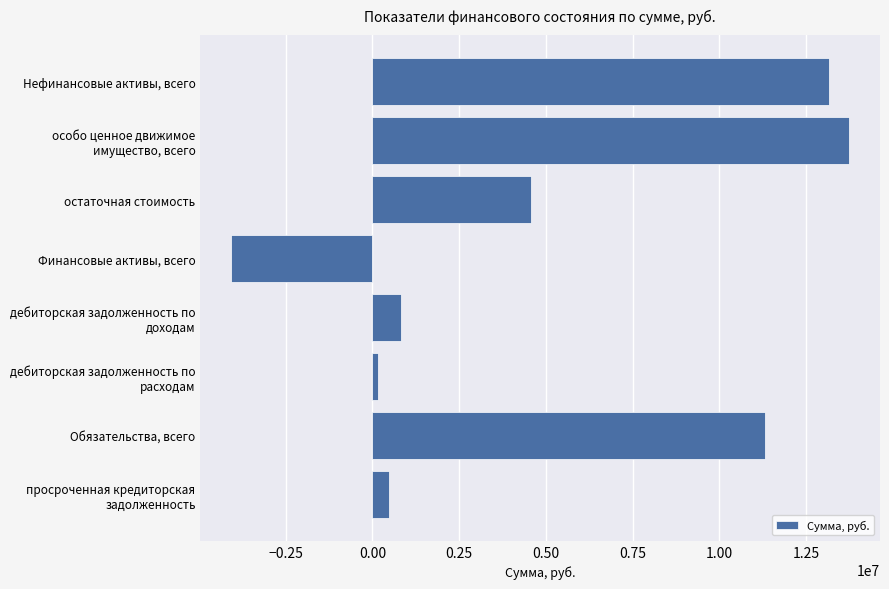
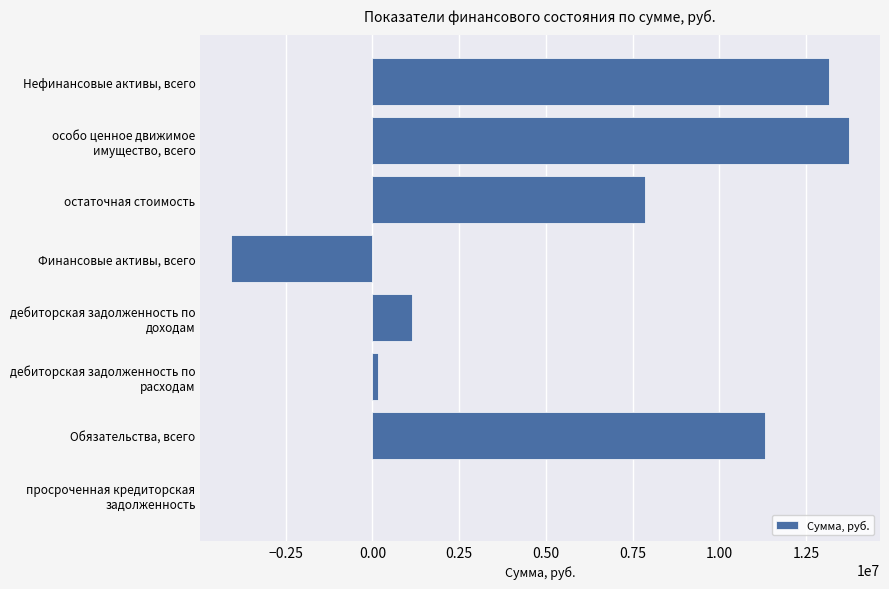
  {
    "Нефинансовые активы, всего": 13200000,
    "особо ценное движимое имущество, всего": 13700000,
-   "остаточная стоимость": 4600000,
+   "остаточная стоимость": 7900000,
    "Финансовые активы, всего": -4100000,
-   "дебиторская задолженность по доходам": 800000,
+   "дебиторская задолженность по доходам": 1100000,
    "дебиторская задолженность по расходам": 200000,
    "Обязательства, всего": 11300000,
-   "просроченная кредиторская задолженность": 500000
+   "просроченная кредиторская задолженность": 0
  }
